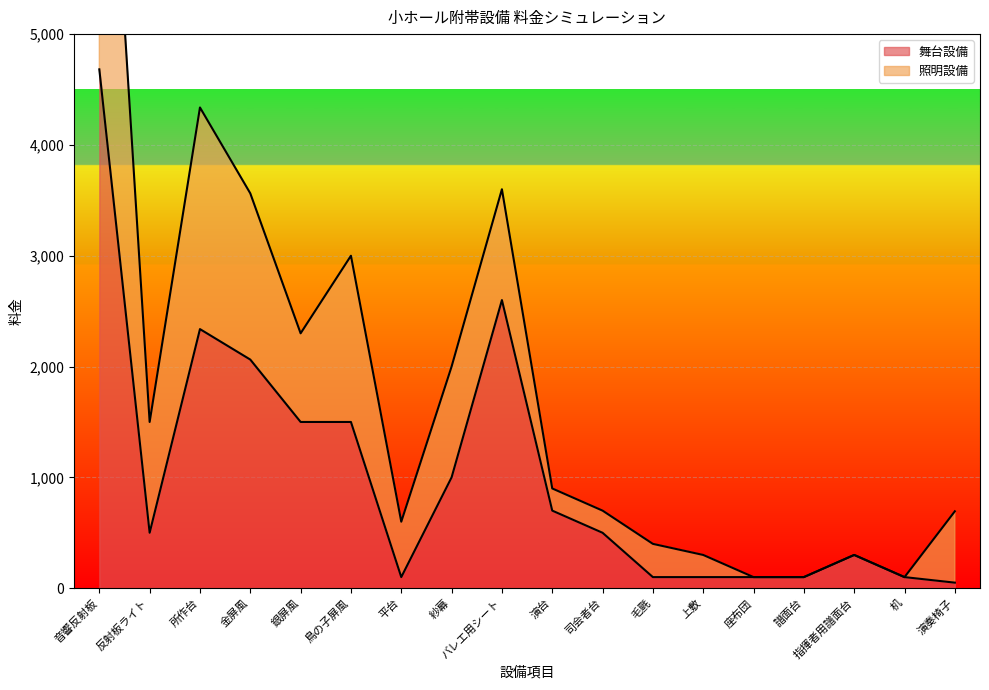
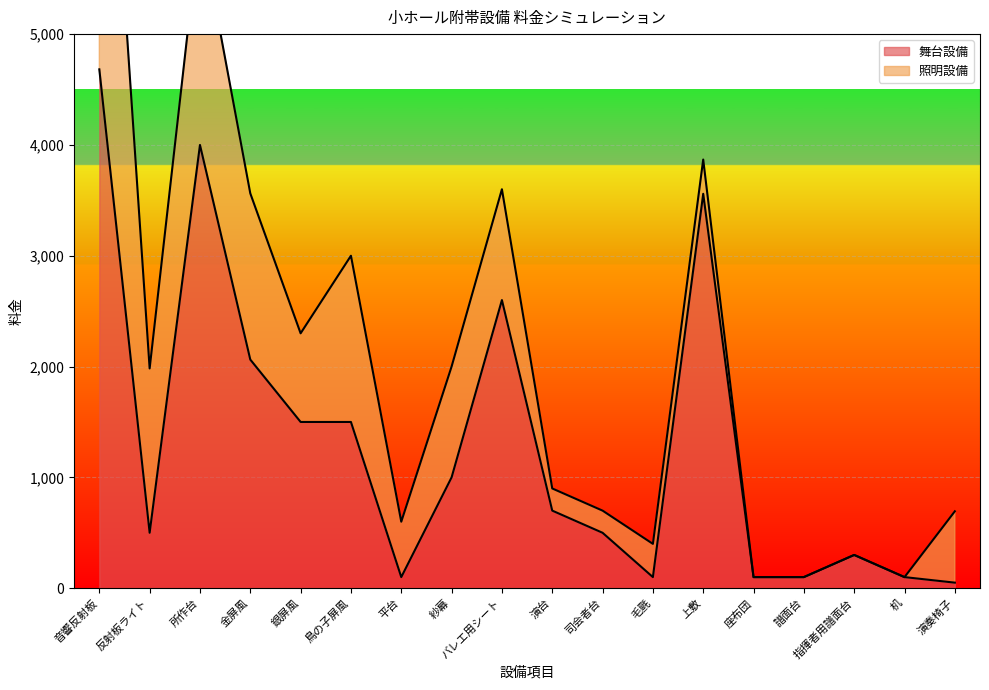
  {
    "舞台設備": {
      "音響反射板": "4,680",
      "反射板ライト": "500",
-     "所作台": "2,340",
+     "所作台": "4,000",
      "金屏風": "2,060",
      "銀屏風": "1,500",
      "鳥の子屏風": "1,500",
      "平台": "100",
      "紗幕": "1,000",
      "バレエ用シート": "2,600",
      "演台": "700",
      "司会者台": "500",
      "毛氈": "100",
-     "上敷": "100",
+     "上敷": "3,560",
      "演奏椅子": "50"
    },
    "照明設備": {
-     "反射板ライト": "1,000",
+     "反射板ライト": "1,480",
      "金屏風": "1,500",
      "銀屏風": "800",
      "鳥の子屏風": "1,500",
      "平台": "500",
      "紗幕": "1,000",
      "バレエ用シート": "1,000",
      "演台": "200",
      "司会者台": "200",
      "毛氈": "300",
-     "上敷": "200",
+     "上敷": "310",
      "演奏椅子": "640"
    }
  }
